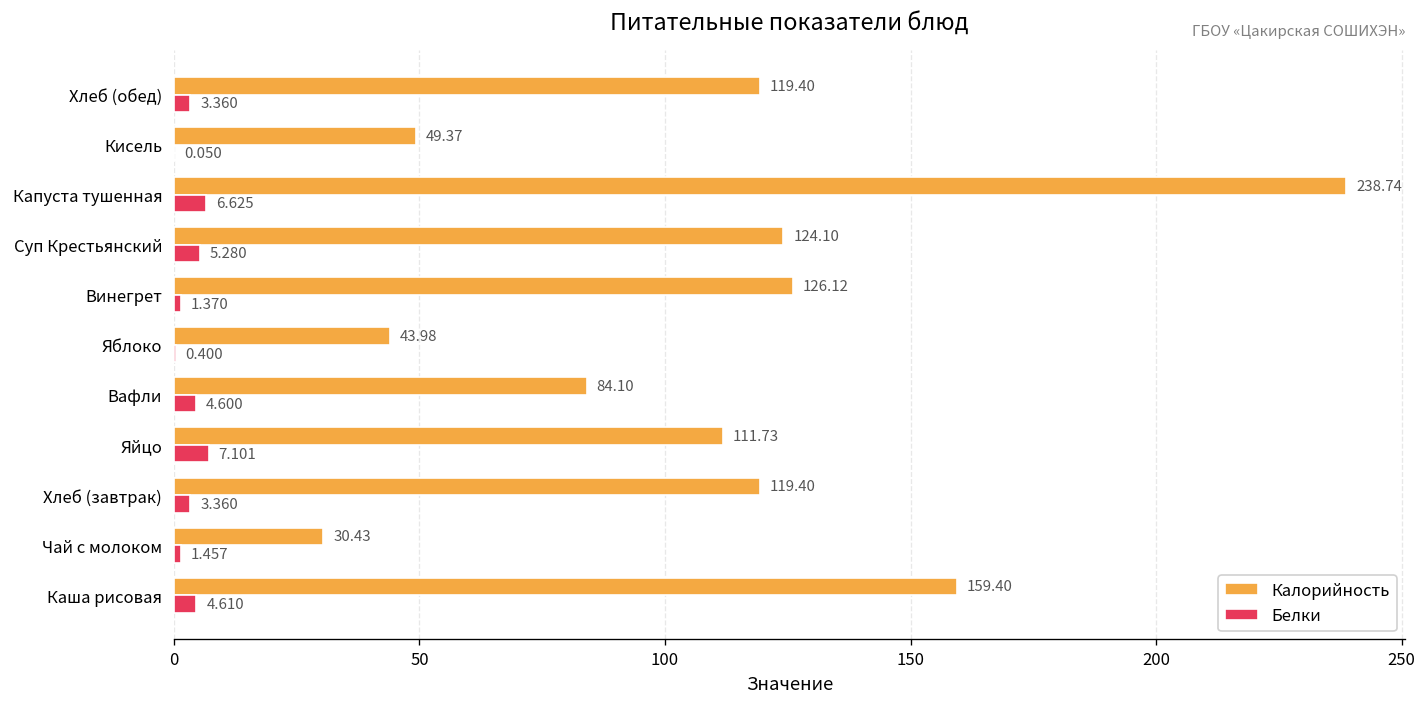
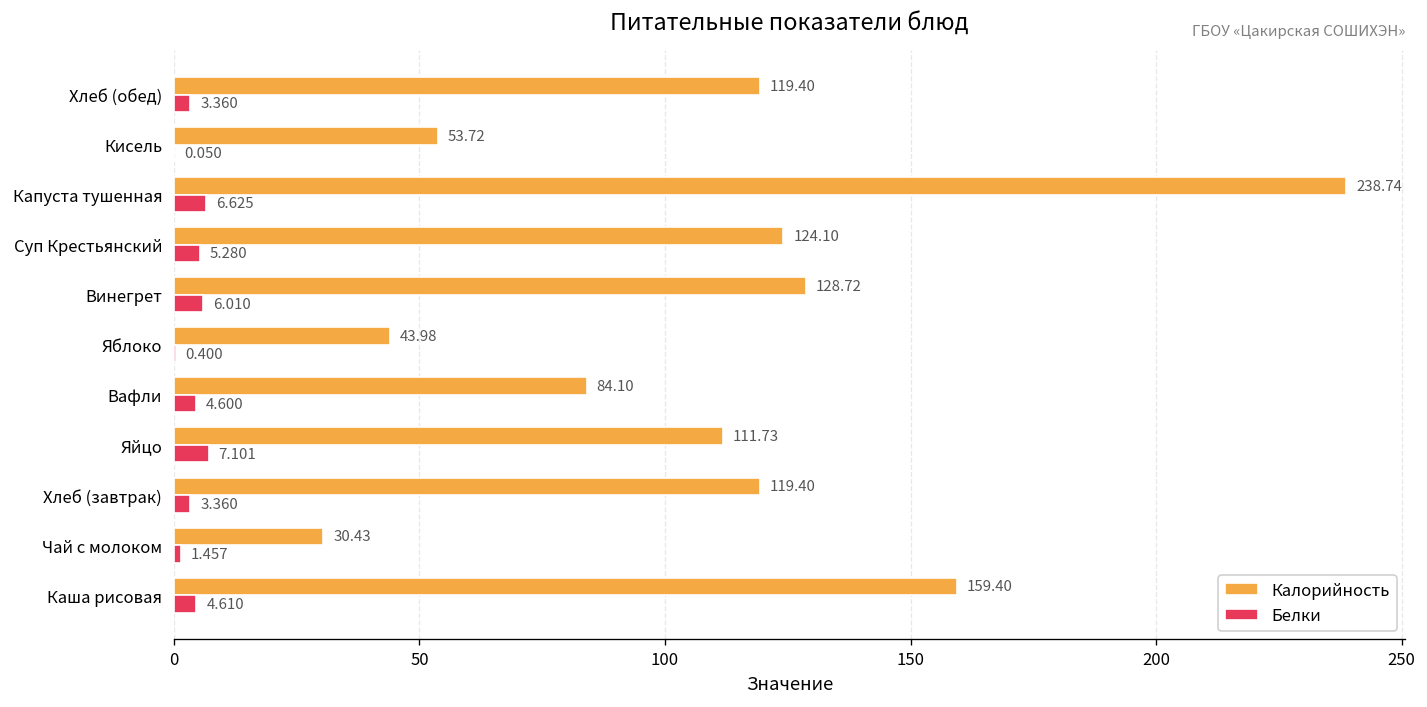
  {
    "Калорийность": {
      "Хлеб (обед)": 119.40,
-     "Кисель": 49.37,
+     "Кисель": 53.72,
      "Капуста тушенная": 238.74,
      "Суп Крестьянский": 124.10,
-     "Винегрет": 126.12,
+     "Винегрет": 128.72,
      "Яблоко": 43.98,
      "Вафли": 84.10,
      "Яйцо": 111.73,
      "Хлеб (завтрак)": 119.40,
      "Чай с молоком": 30.43,
      "Каша рисовая": 159.40
    },
    "Белки": {
      "Хлеб (обед)": 3.360,
      "Кисель": 0.050,
      "Капуста тушенная": 6.625,
      "Суп Крестьянский": 5.280,
-     "Винегрет": 1.370,
+     "Винегрет": 6.010,
      "Яблоко": 0.400,
      "Вафли": 4.600,
      "Яйцо": 7.101,
      "Хлеб (завтрак)": 3.360,
      "Чай с молоком": 1.457,
      "Каша рисовая": 4.610
    }
  }
